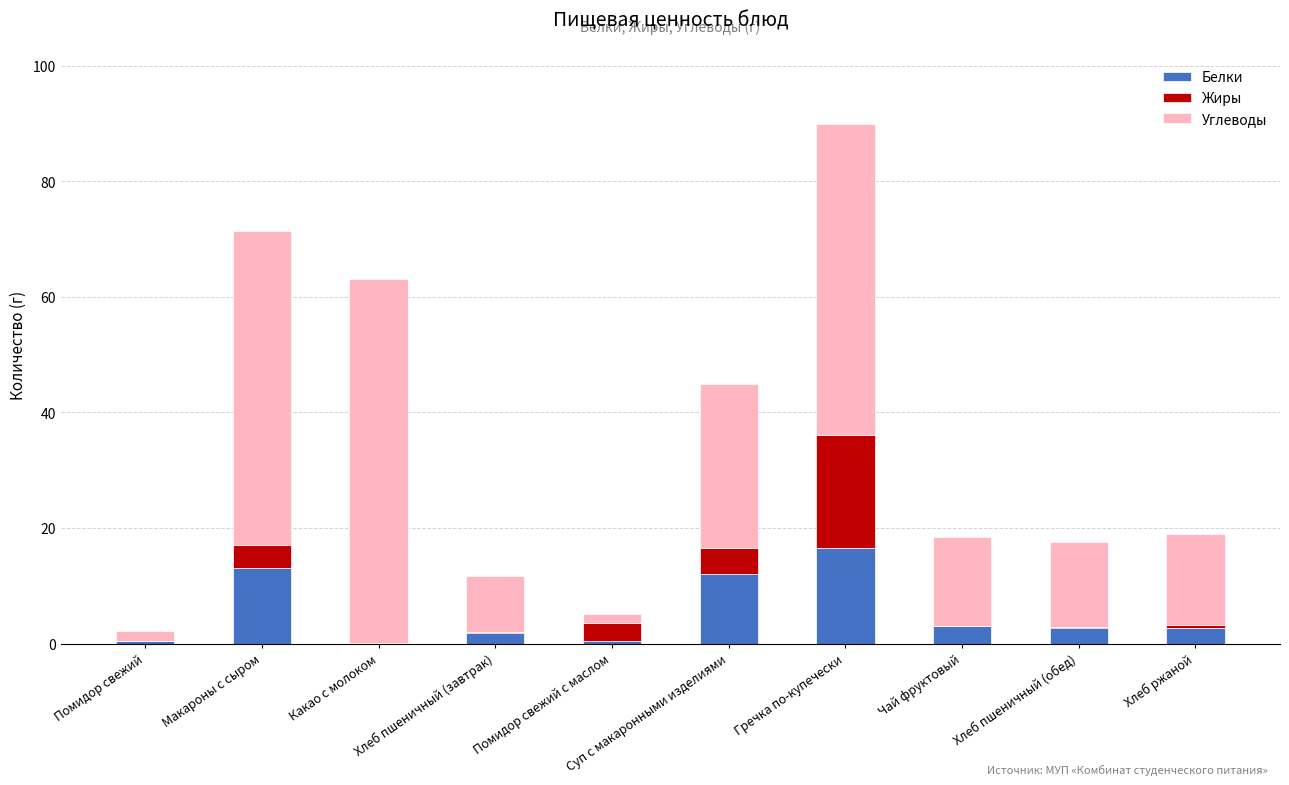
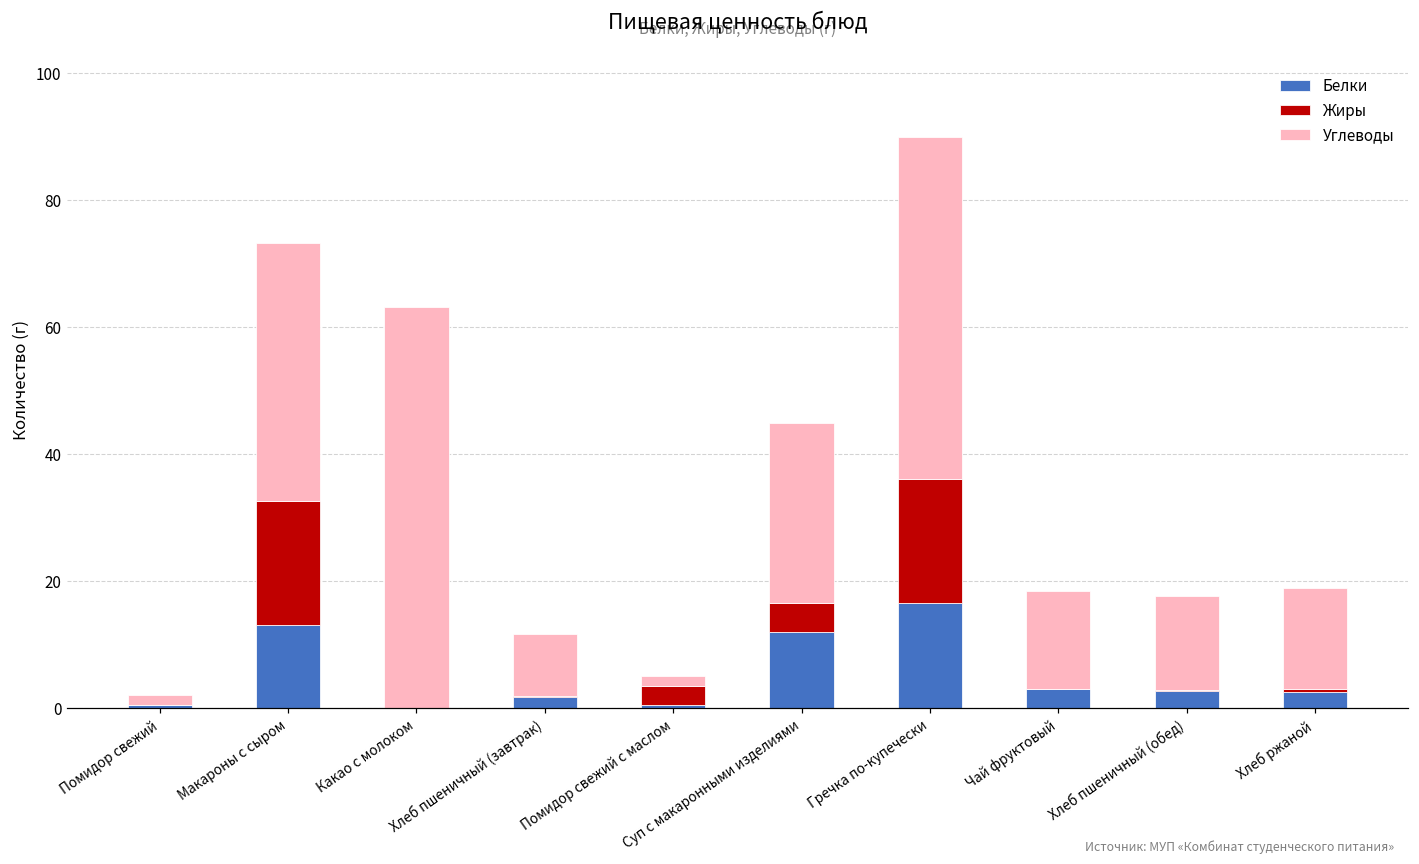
  {
    "Белки": {
      "Помидор свежий": 0,
      "Макароны с сыром": 13,
      "Хлеб пшеничный (завтрак)": 2,
      "Помидор свежий с маслом": 0,
      "Суп с макаронными изделиями": 12,
      "Гречка по-купечески": 17,
      "Чай фруктовый": 3,
      "Хлеб пшеничный (обед)": 3,
      "Хлеб ржаной": 3
    },
    "Жиры": {
      "Помидор свежий": 0,
-     "Макароны с сыром": 4,
+     "Макароны с сыром": 20,
      "Помидор свежий с маслом": 3,
      "Суп с макаронными изделиями": 5,
      "Гречка по-купечески": 19,
      "Хлеб ржаной": 0
    },
    "Углеводы": {
      "Помидор свежий": 2,
-     "Макароны с сыром": 54,
+     "Макароны с сыром": 41,
      "Какао с молоком": 63,
      "Хлеб пшеничный (завтрак)": 10,
      "Помидор свежий с маслом": 2,
      "Суп с макаронными изделиями": 28,
      "Гречка по-купечески": 54,
      "Чай фруктовый": 16,
      "Хлеб пшеничный (обед)": 15,
      "Хлеб ржаной": 16
    }
  }
